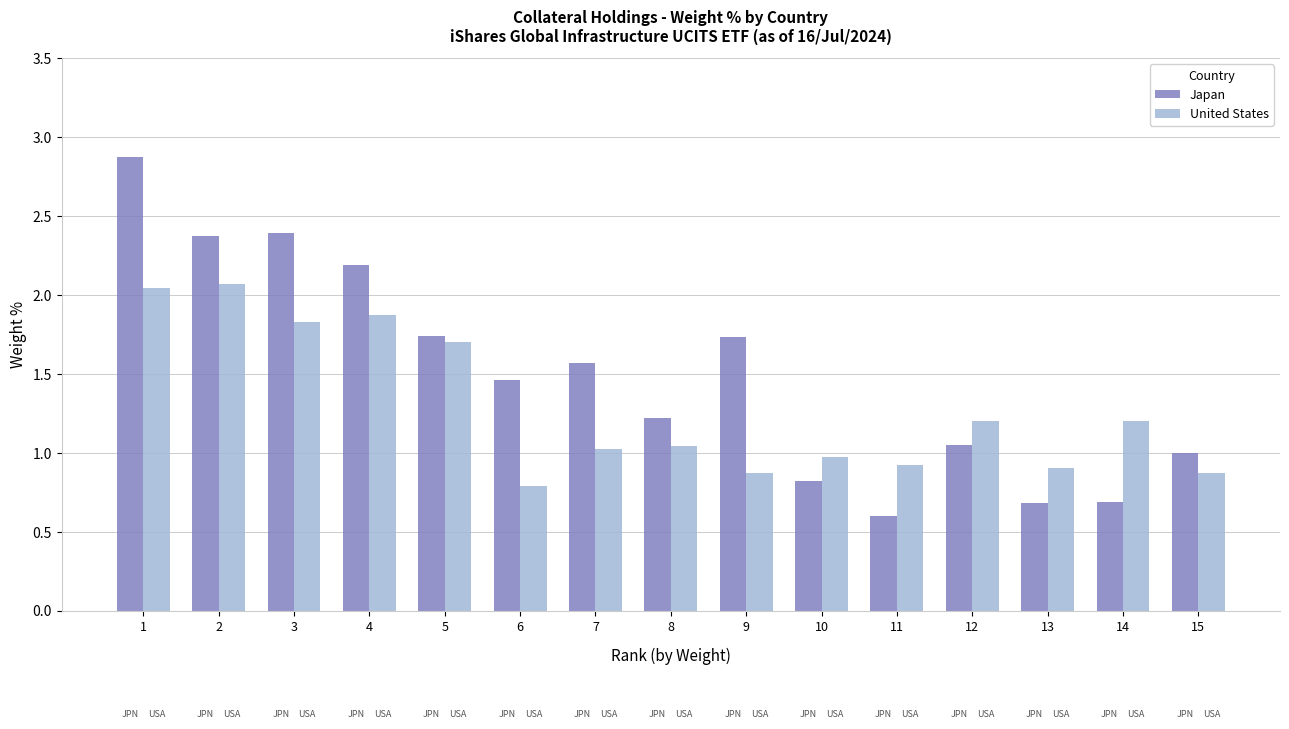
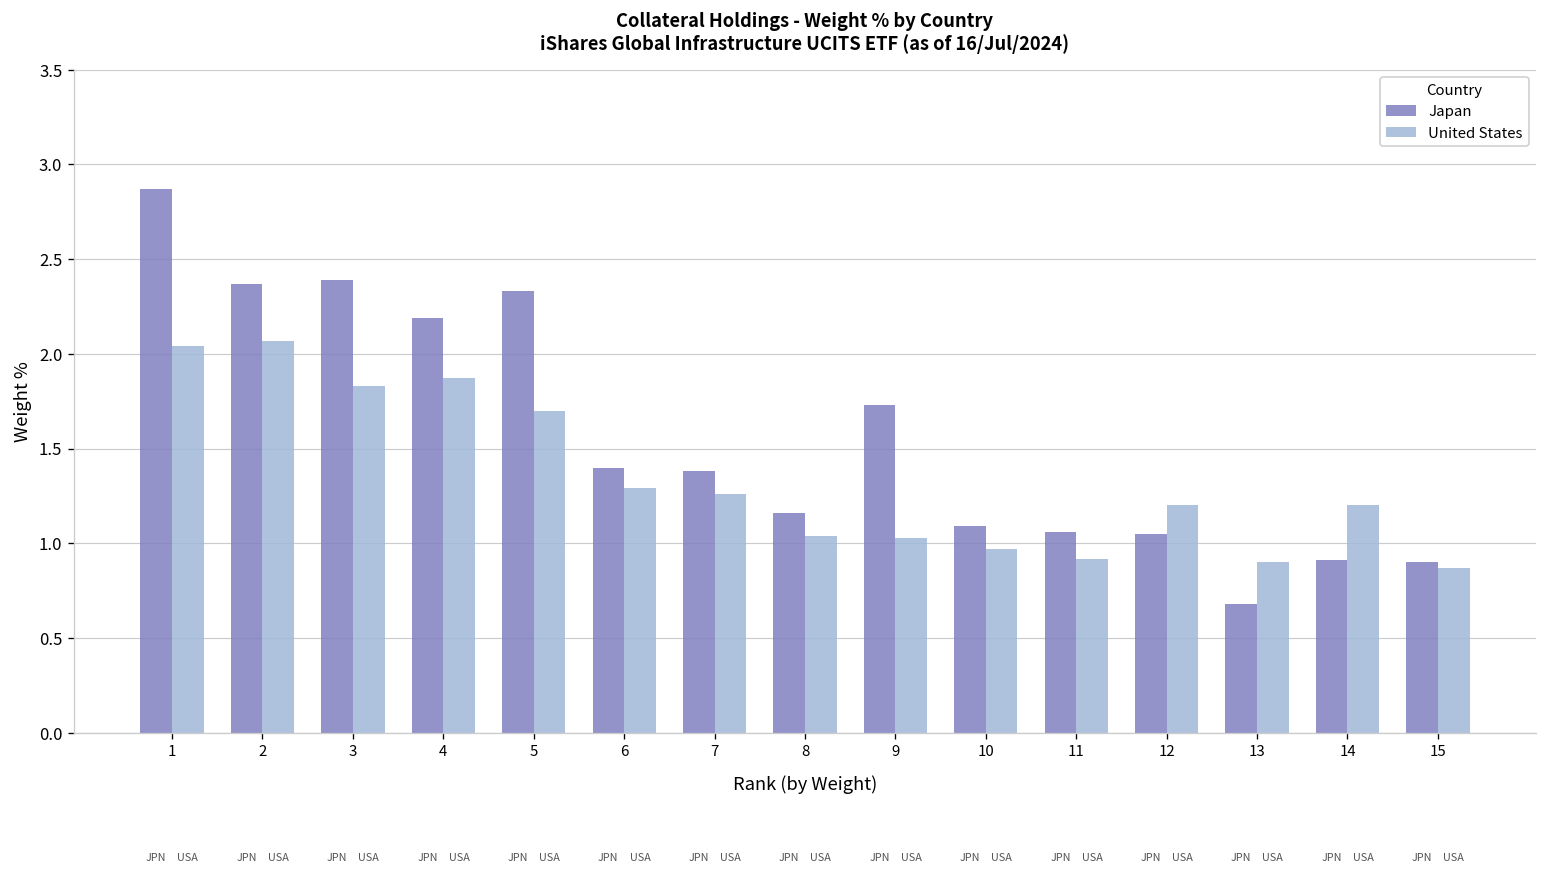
  {
    "Japan": {
      "1": 2.87,
      "2": 2.37,
      "3": 2.39,
      "4": 2.19,
-     "5": 1.74,
-     "6": 1.46,
-     "7": 1.57,
-     "8": 1.22,
+     "5": 2.33,
+     "6": 1.40,
+     "7": 1.38,
+     "8": 1.16,
      "9": 1.73,
-     "10": 0.82,
-     "11": 0.60,
+     "10": 1.09,
+     "11": 1.06,
      "12": 1.05,
      "13": 0.68,
-     "14": 0.69,
-     "15": 1.0
+     "14": 0.91,
+     "15": 0.9
    },
    "United States": {
      "1": 2.04,
      "2": 2.07,
      "3": 1.83,
      "4": 1.87,
      "5": 1.70,
-     "6": 0.79,
-     "7": 1.02,
+     "6": 1.29,
+     "7": 1.26,
      "8": 1.04,
-     "9": 0.87,
+     "9": 1.03,
      "10": 0.97,
      "11": 0.92,
      "12": 1.20,
      "13": 0.90,
      "14": 1.20,
      "15": 0.87
    }
  }
